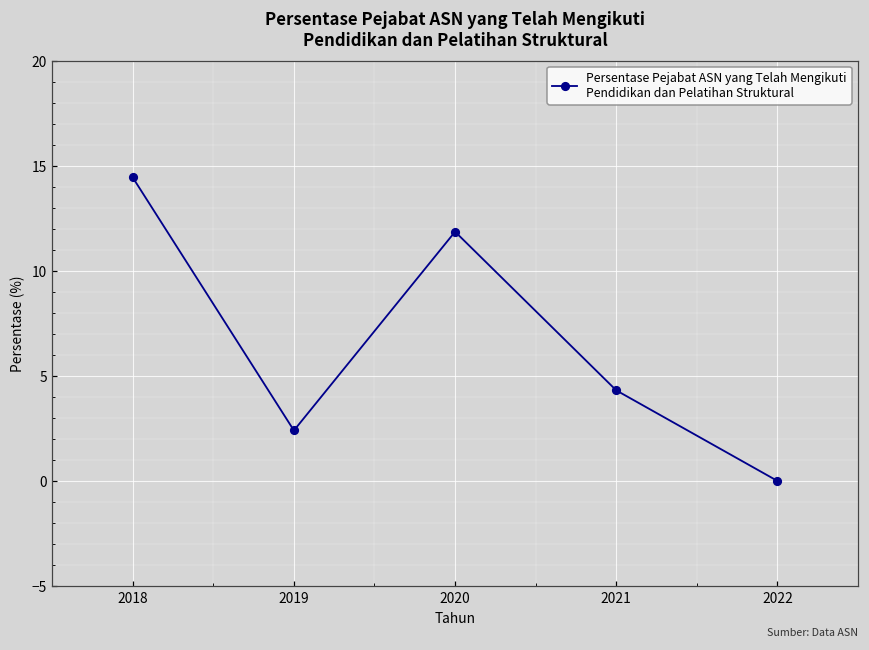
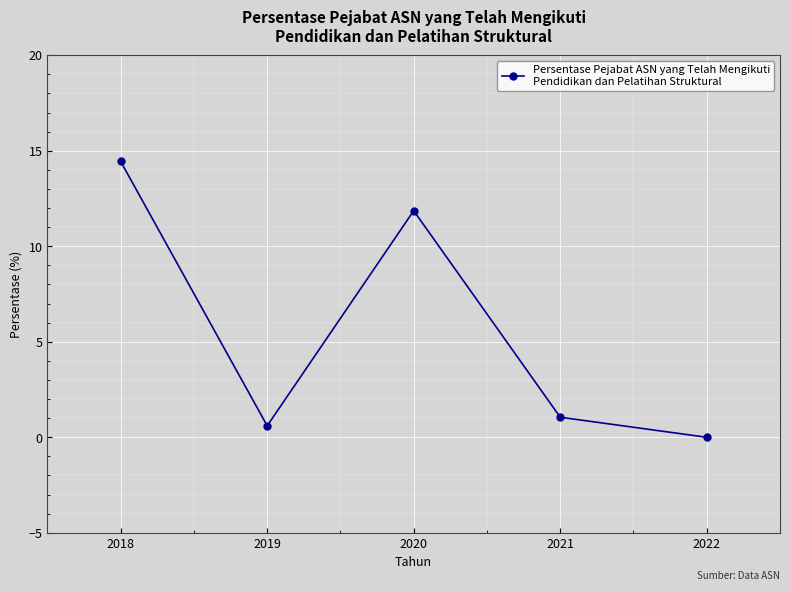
  {
    "2018": 14.4,
-   "2019": 2.4,
+   "2019": 0.6,
    "2020": 11.9,
-   "2021": 4.3,
+   "2021": 1.1,
    "2022": 0.0
  }
